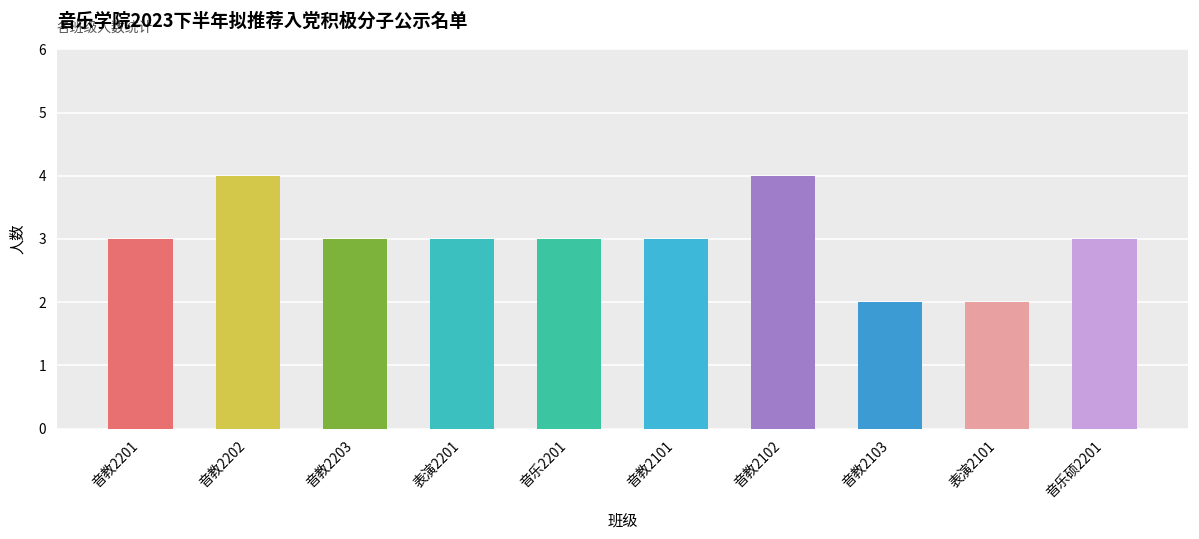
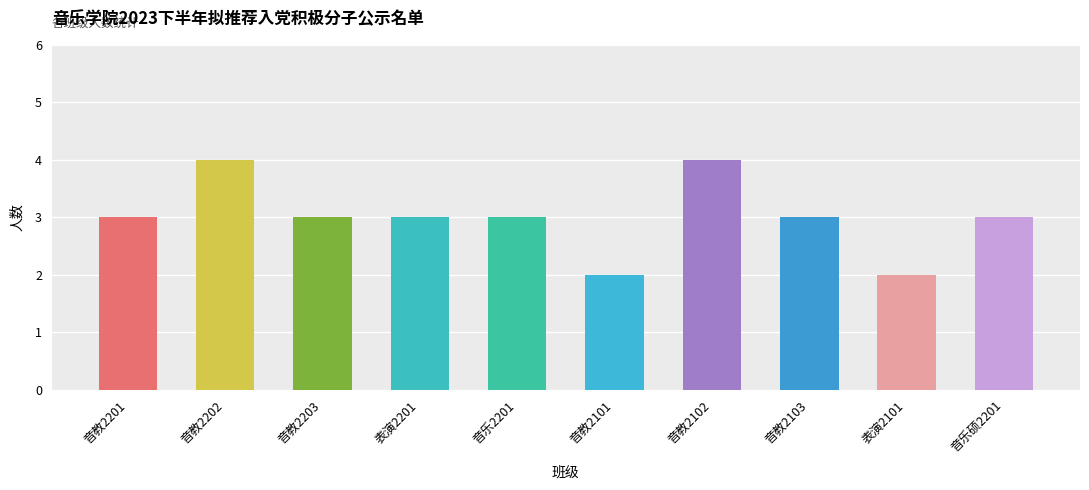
  {
    "音教2201": 3,
    "音教2202": 4,
    "音教2203": 3,
    "表演2201": 3,
    "音乐2201": 3,
-   "音教2101": 3,
+   "音教2101": 2,
    "音教2102": 4,
-   "音教2103": 2,
+   "音教2103": 3,
    "表演2101": 2,
    "音乐硕2201": 3
  }
